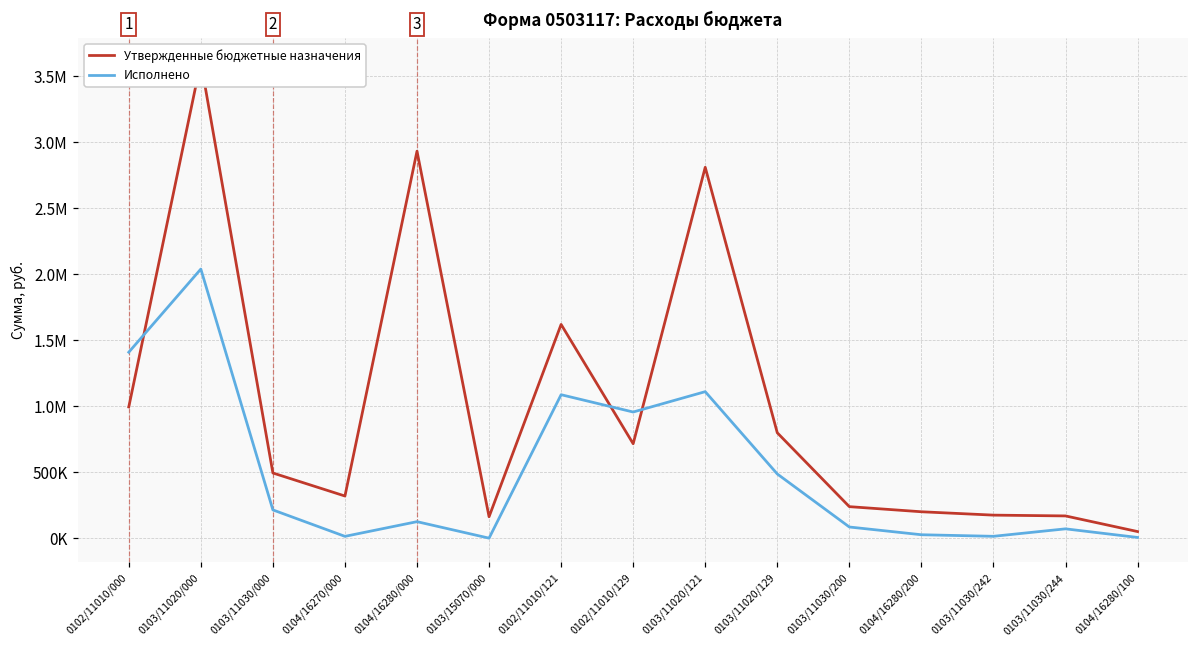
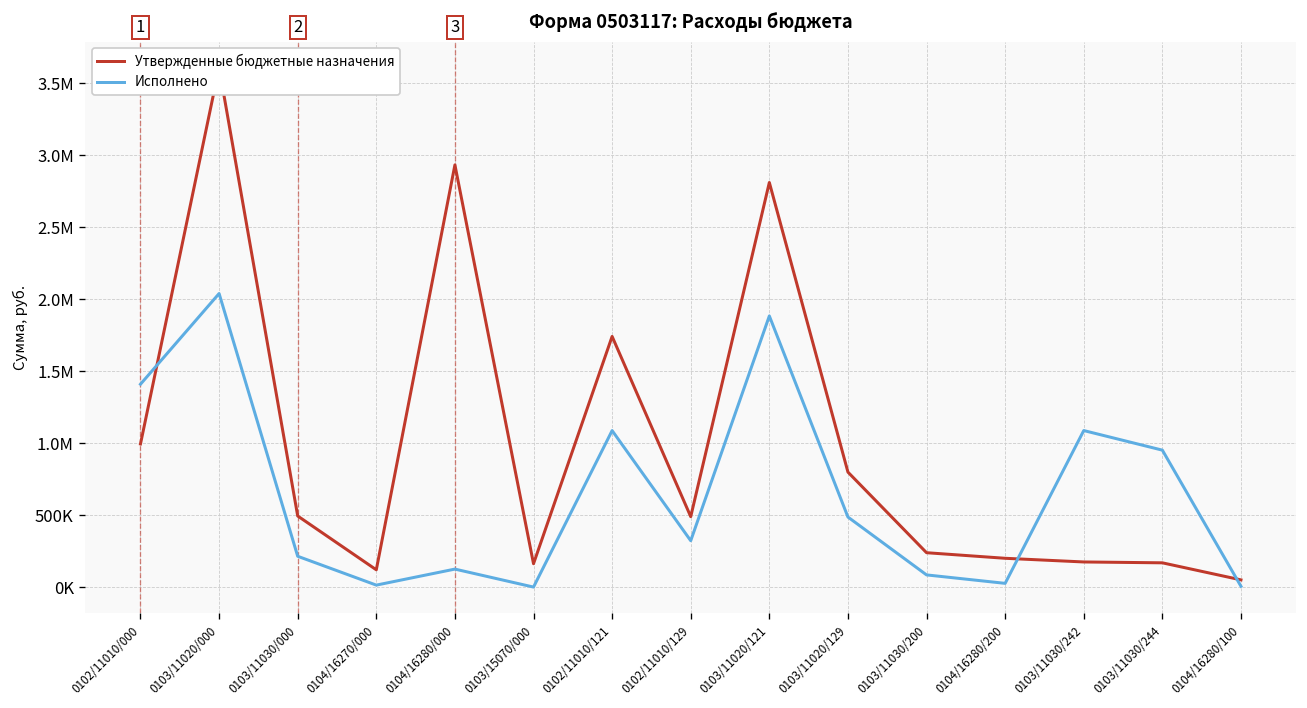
  {
    "Утвержденные бюджетные назначения": {
      "0102/11010/000": 990000,
      "0103/11030/000": 490000,
-     "0104/16270/000": 320000,
+     "0104/16270/000": 120000,
      "0104/16280/000": 2930000,
      "0103/15070/000": 160000,
-     "0102/11010/121": 1620000,
-     "0102/11010/129": 720000,
+     "0102/11010/121": 1740000,
+     "0102/11010/129": 490000,
      "0103/11020/121": 2810000,
      "0103/11020/129": 800000,
      "0103/11030/200": 240000,
      "0104/16280/200": 200000,
      "0103/11030/242": 170000,
      "0103/11030/244": 170000,
      "0104/16280/100": 50000
    },
    "Исполнено": {
      "0102/11010/000": 1410000,
      "0103/11020/000": 2040000,
      "0103/11030/000": 210000,
      "0104/16270/000": 10000,
      "0104/16280/000": 120000,
      "0103/15070/000": 0,
      "0102/11010/121": 1090000,
-     "0102/11010/129": 960000,
-     "0103/11020/121": 1110000,
+     "0102/11010/129": 320000,
+     "0103/11020/121": 1880000,
      "0103/11020/129": 490000,
      "0103/11030/200": 80000,
      "0104/16280/200": 30000,
-     "0103/11030/242": 10000,
-     "0103/11030/244": 70000,
+     "0103/11030/242": 1090000,
+     "0103/11030/244": 950000,
      "0104/16280/100": 10000
    }
  }
